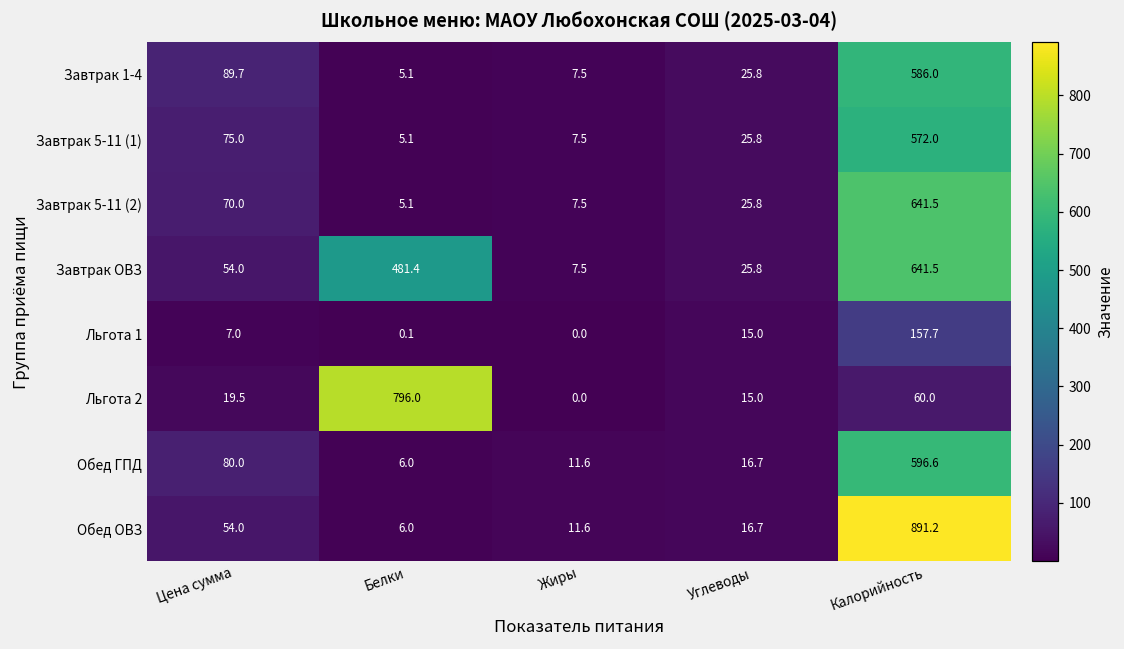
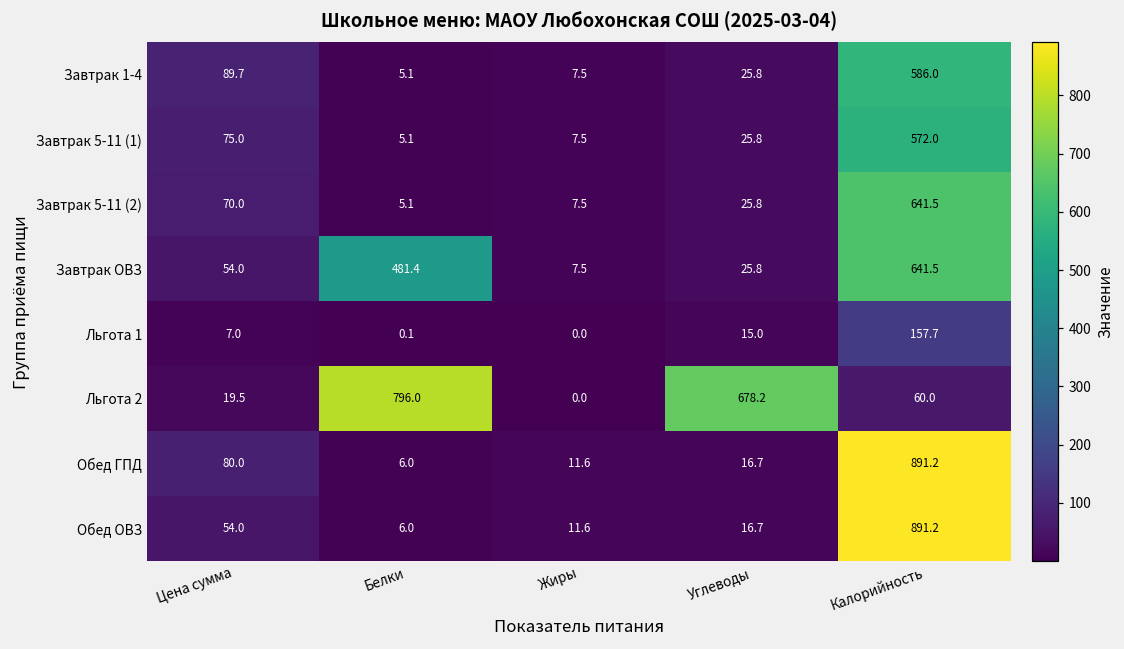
  {
    "Завтрак 1-4": {
      "Цена сумма": 89.7,
      "Белки": 5.1,
      "Жиры": 7.5,
      "Углеводы": 25.8,
      "Калорийность": 586.0
    },
    "Завтрак 5-11 (1)": {
      "Цена сумма": 75.0,
      "Белки": 5.1,
      "Жиры": 7.5,
      "Углеводы": 25.8,
      "Калорийность": 572.0
    },
    "Завтрак 5-11 (2)": {
      "Цена сумма": 70.0,
      "Белки": 5.1,
      "Жиры": 7.5,
      "Углеводы": 25.8,
      "Калорийность": 641.5
    },
    "Завтрак ОВЗ": {
      "Цена сумма": 54.0,
      "Белки": 481.4,
      "Жиры": 7.5,
      "Углеводы": 25.8,
      "Калорийность": 641.5
    },
    "Льгота 1": {
      "Цена сумма": 7.0,
      "Белки": 0.1,
      "Жиры": 0.0,
      "Углеводы": 15.0,
      "Калорийность": 157.7
    },
    "Льгота 2": {
      "Цена сумма": 19.5,
      "Белки": 796.0,
      "Жиры": 0.0,
-     "Углеводы": 15.0,
+     "Углеводы": 678.2,
      "Калорийность": 60.0
    },
    "Обед ГПД": {
      "Цена сумма": 80.0,
      "Белки": 6.0,
      "Жиры": 11.6,
      "Углеводы": 16.7,
-     "Калорийность": 596.6
+     "Калорийность": 891.2
    },
    "Обед ОВЗ": {
      "Цена сумма": 54.0,
      "Белки": 6.0,
      "Жиры": 11.6,
      "Углеводы": 16.7,
      "Калорийность": 891.2
    }
  }
